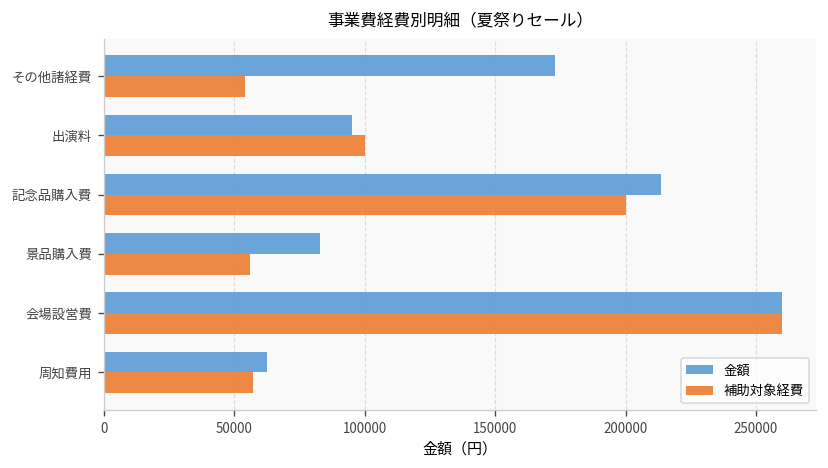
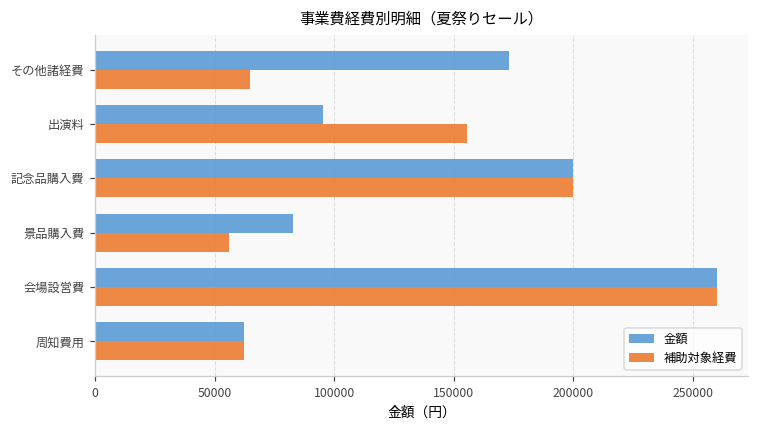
  {
    "金額": {
      "その他諸経費": 173000,
      "出演料": 95000,
-     "記念品購入費": 214000,
+     "記念品購入費": 200000,
      "景品購入費": 83000,
      "会場設営費": 260000,
      "周知費用": 62000
    },
    "補助対象経費": {
-     "その他諸経費": 54000,
-     "出演料": 100000,
+     "その他諸経費": 65000,
+     "出演料": 155000,
      "記念品購入費": 200000,
      "景品購入費": 56000,
      "会場設営費": 260000,
-     "周知費用": 57000
+     "周知費用": 62000
    }
  }
